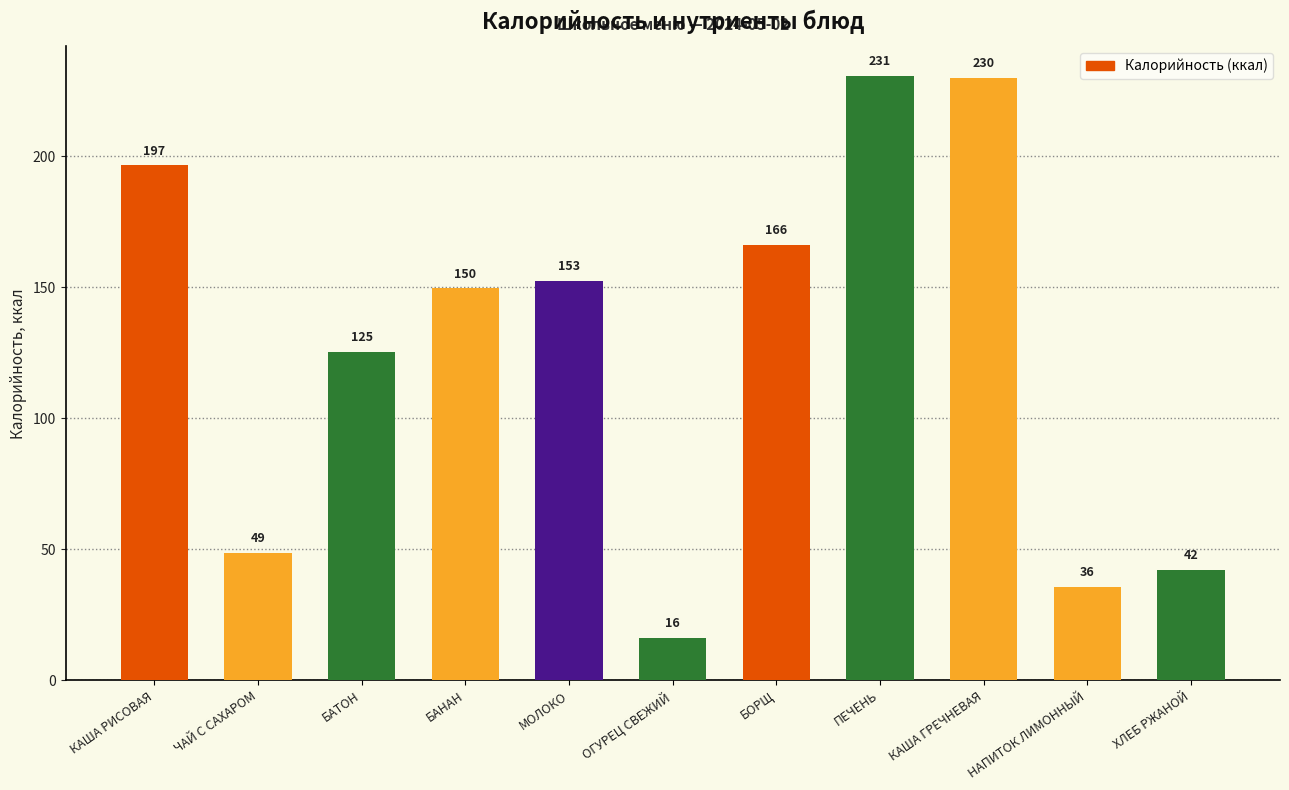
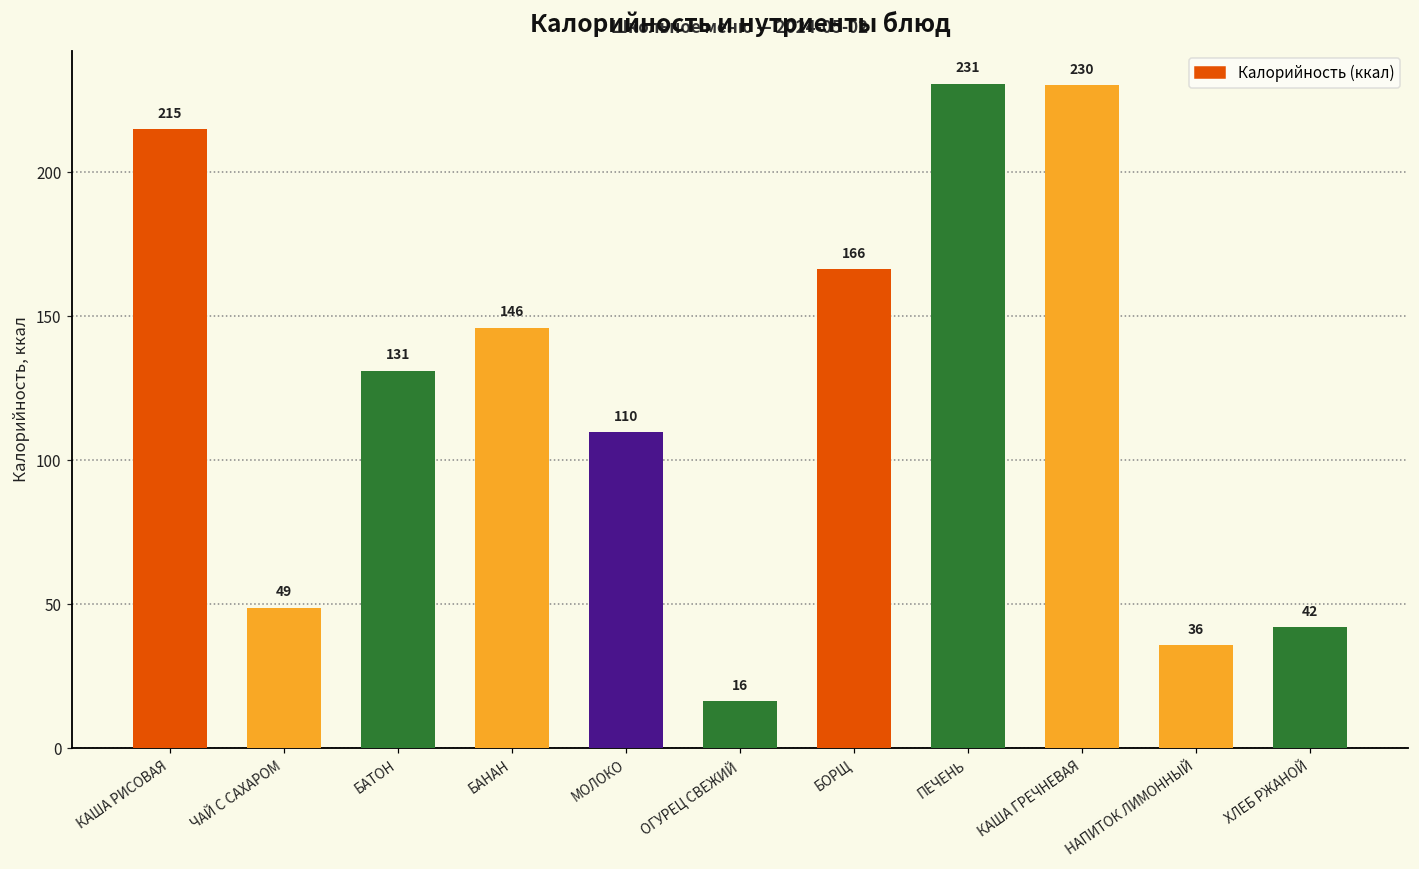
  {
-   "КАША РИСОВАЯ": 197,
+   "КАША РИСОВАЯ": 215,
    "ЧАЙ С САХАРОМ": 49,
-   "БАТОН": 125,
-   "БАНАН": 150,
-   "МОЛОКО": 153,
+   "БАТОН": 131,
+   "БАНАН": 146,
+   "МОЛОКО": 110,
    "ОГУРЕЦ СВЕЖИЙ": 16,
    "БОРЩ": 166,
    "ПЕЧЕНЬ": 231,
    "КАША ГРЕЧНЕВАЯ": 230,
    "НАПИТОК ЛИМОННЫЙ": 36,
    "ХЛЕБ РЖАНОЙ": 42
  }
